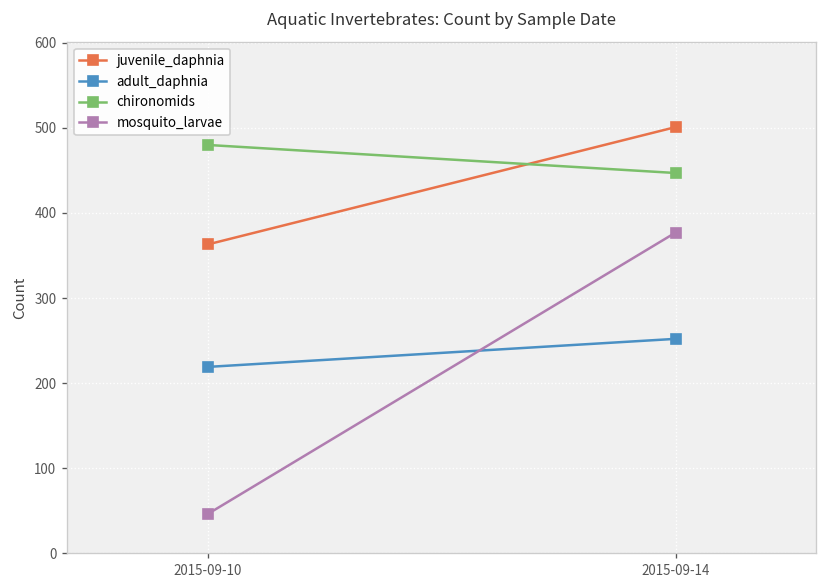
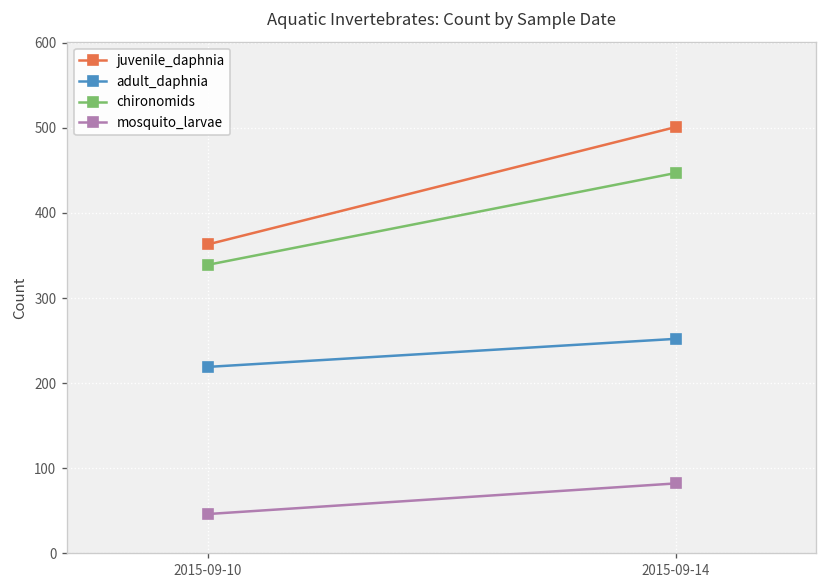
  {
    "juvenile_daphnia": {
      "2015-09-10": 360,
      "2015-09-14": 500
    },
    "adult_daphnia": {
      "2015-09-10": 220,
      "2015-09-14": 250
    },
    "chironomids": {
-     "2015-09-10": 480,
+     "2015-09-10": 340,
      "2015-09-14": 450
    },
    "mosquito_larvae": {
      "2015-09-10": 50,
-     "2015-09-14": 380
+     "2015-09-14": 80
    }
  }
